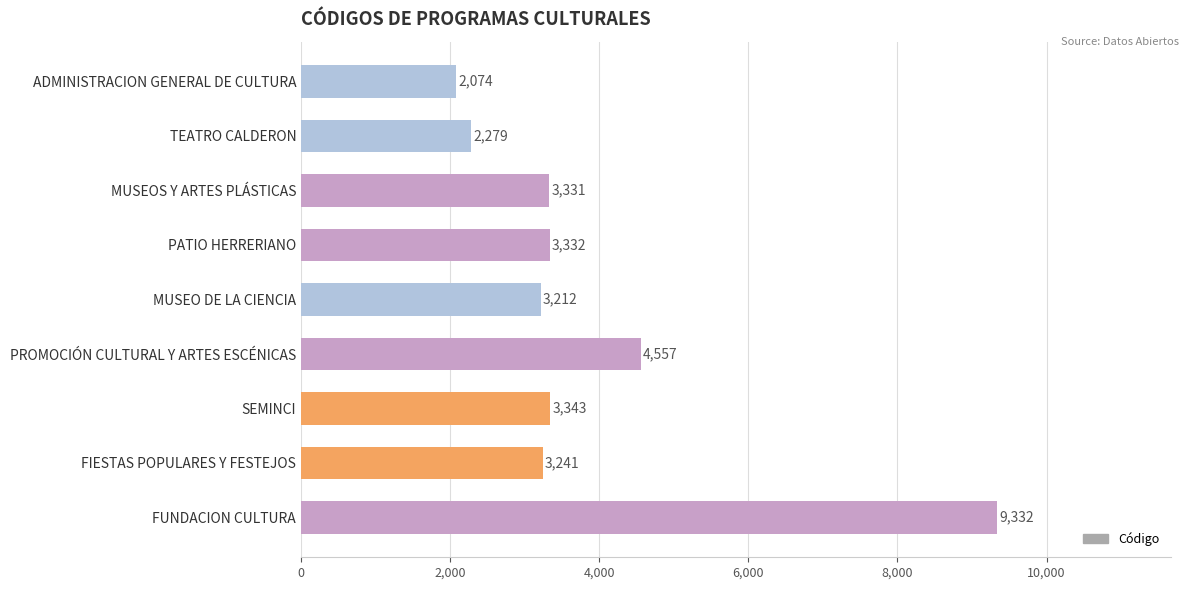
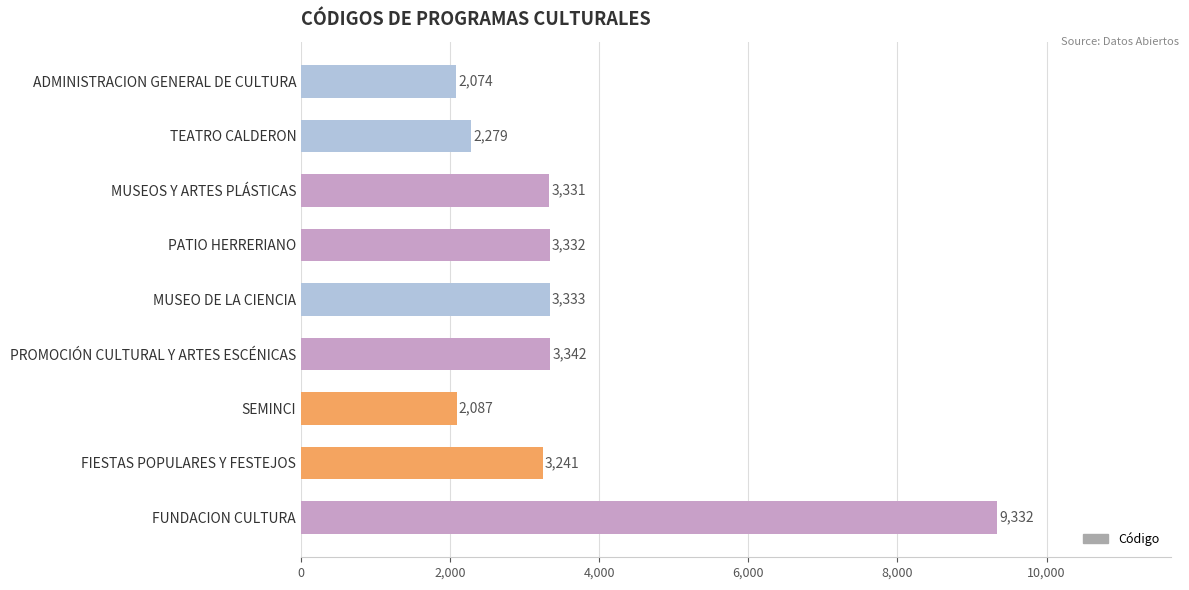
  {
    "ADMINISTRACION GENERAL DE CULTURA": "2,074",
    "TEATRO CALDERON": "2,279",
    "MUSEOS Y ARTES PLÁSTICAS": "3,331",
    "PATIO HERRERIANO": "3,332",
-   "MUSEO DE LA CIENCIA": "3,212",
-   "PROMOCIÓN CULTURAL Y ARTES ESCÉNICAS": "4,557",
-   "SEMINCI": "3,343",
+   "MUSEO DE LA CIENCIA": "3,333",
+   "PROMOCIÓN CULTURAL Y ARTES ESCÉNICAS": "3,342",
+   "SEMINCI": "2,087",
    "FIESTAS POPULARES Y FESTEJOS": "3,241",
    "FUNDACION CULTURA": "9,332"
  }
